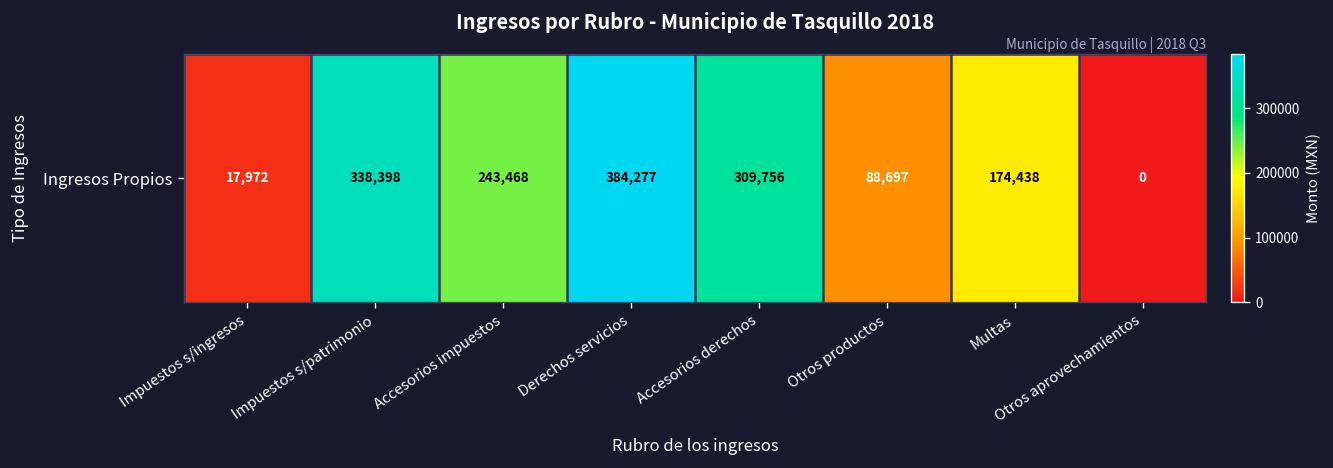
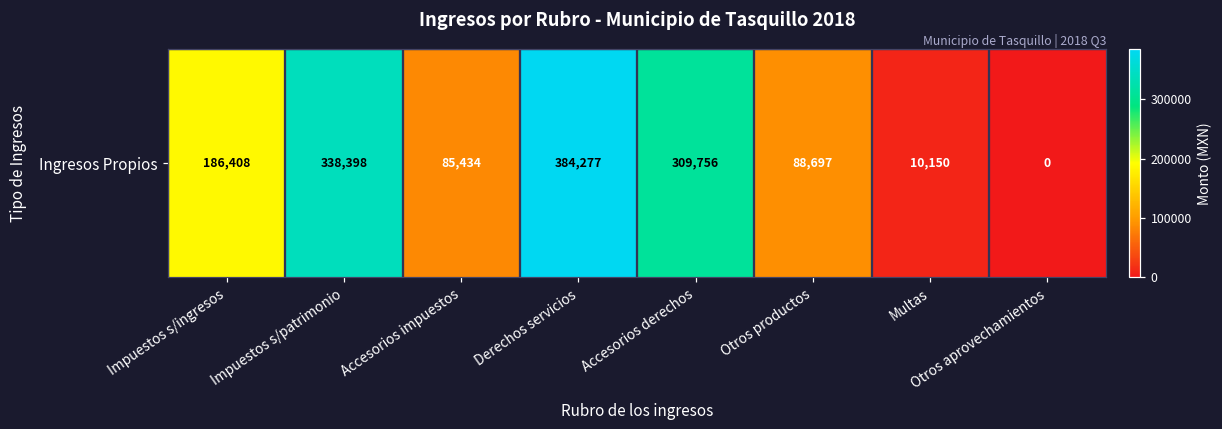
  {
    "Ingresos Propios": {
-     "Impuestos s/ingresos": "17,972",
+     "Impuestos s/ingresos": "186,408",
      "Impuestos s/patrimonio": "338,398",
-     "Accesorios impuestos": "243,468",
+     "Accesorios impuestos": "85,434",
      "Derechos servicios": "384,277",
      "Accesorios derechos": "309,756",
      "Otros productos": "88,697",
-     "Multas": "174,438",
+     "Multas": "10,150",
      "Otros aprovechamientos": "0"
    }
  }
